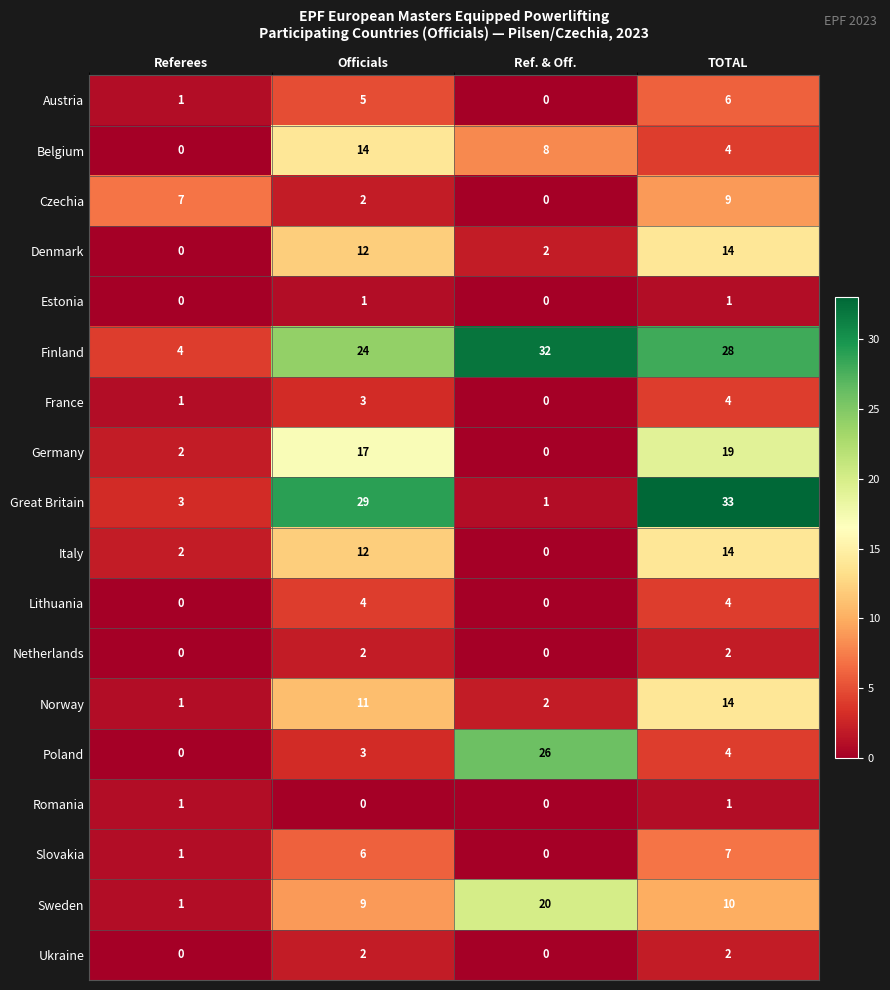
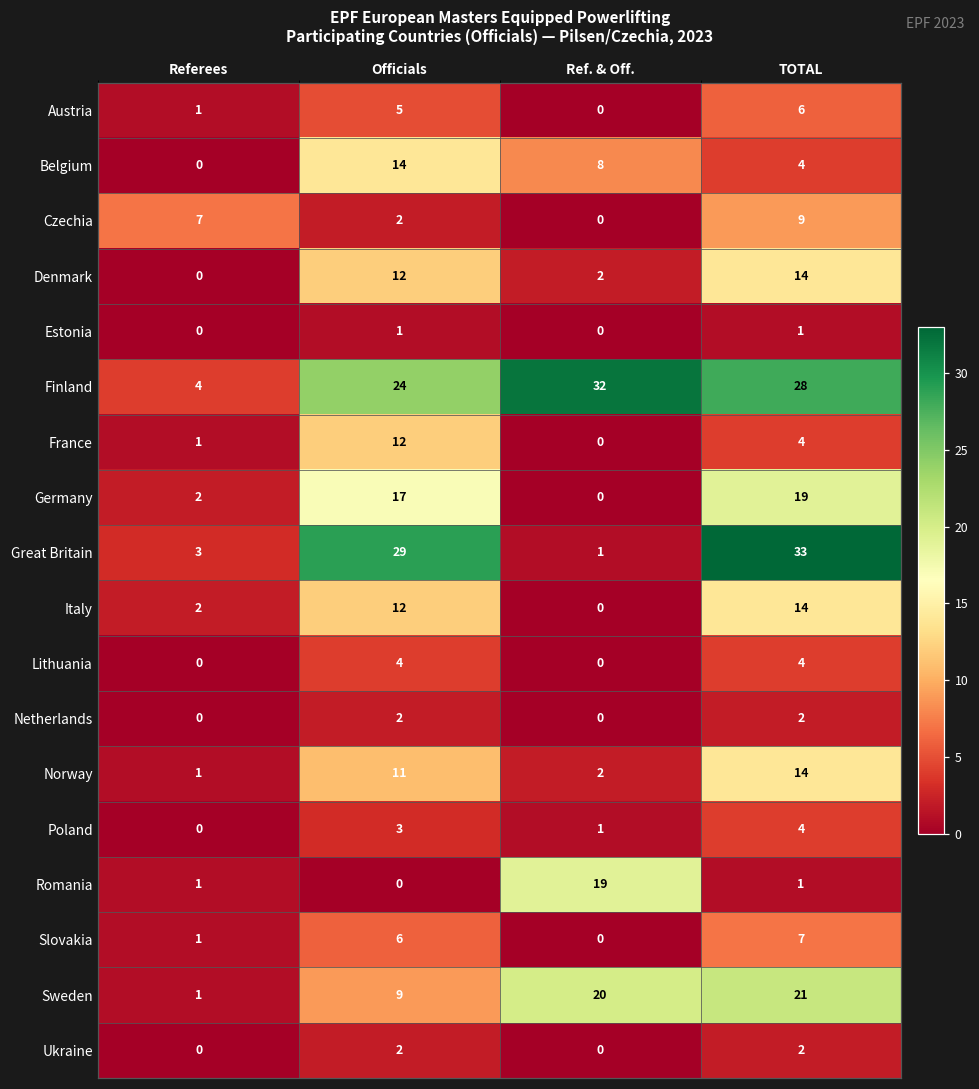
  {
    "Austria": {
      "Referees": 1,
      "Officials": 5,
      "Ref. & Off.": 0,
      "TOTAL": 6
    },
    "Belgium": {
      "Referees": 0,
      "Officials": 14,
      "Ref. & Off.": 8,
      "TOTAL": 4
    },
    "Czechia": {
      "Referees": 7,
      "Officials": 2,
      "Ref. & Off.": 0,
      "TOTAL": 9
    },
    "Denmark": {
      "Referees": 0,
      "Officials": 12,
      "Ref. & Off.": 2,
      "TOTAL": 14
    },
    "Estonia": {
      "Referees": 0,
      "Officials": 1,
      "Ref. & Off.": 0,
      "TOTAL": 1
    },
    "Finland": {
      "Referees": 4,
      "Officials": 24,
      "Ref. & Off.": 32,
      "TOTAL": 28
    },
    "France": {
      "Referees": 1,
-     "Officials": 3,
+     "Officials": 12,
      "Ref. & Off.": 0,
      "TOTAL": 4
    },
    "Germany": {
      "Referees": 2,
      "Officials": 17,
      "Ref. & Off.": 0,
      "TOTAL": 19
    },
    "Great Britain": {
      "Referees": 3,
      "Officials": 29,
      "Ref. & Off.": 1,
      "TOTAL": 33
    },
    "Italy": {
      "Referees": 2,
      "Officials": 12,
      "Ref. & Off.": 0,
      "TOTAL": 14
    },
    "Lithuania": {
      "Referees": 0,
      "Officials": 4,
      "Ref. & Off.": 0,
      "TOTAL": 4
    },
    "Netherlands": {
      "Referees": 0,
      "Officials": 2,
      "Ref. & Off.": 0,
      "TOTAL": 2
    },
    "Norway": {
      "Referees": 1,
      "Officials": 11,
      "Ref. & Off.": 2,
      "TOTAL": 14
    },
    "Poland": {
      "Referees": 0,
      "Officials": 3,
-     "Ref. & Off.": 26,
+     "Ref. & Off.": 1,
      "TOTAL": 4
    },
    "Romania": {
      "Referees": 1,
      "Officials": 0,
-     "Ref. & Off.": 0,
+     "Ref. & Off.": 19,
      "TOTAL": 1
    },
    "Slovakia": {
      "Referees": 1,
      "Officials": 6,
      "Ref. & Off.": 0,
      "TOTAL": 7
    },
    "Sweden": {
      "Referees": 1,
      "Officials": 9,
      "Ref. & Off.": 20,
-     "TOTAL": 10
+     "TOTAL": 21
    },
    "Ukraine": {
      "Referees": 0,
      "Officials": 2,
      "Ref. & Off.": 0,
      "TOTAL": 2
    }
  }
